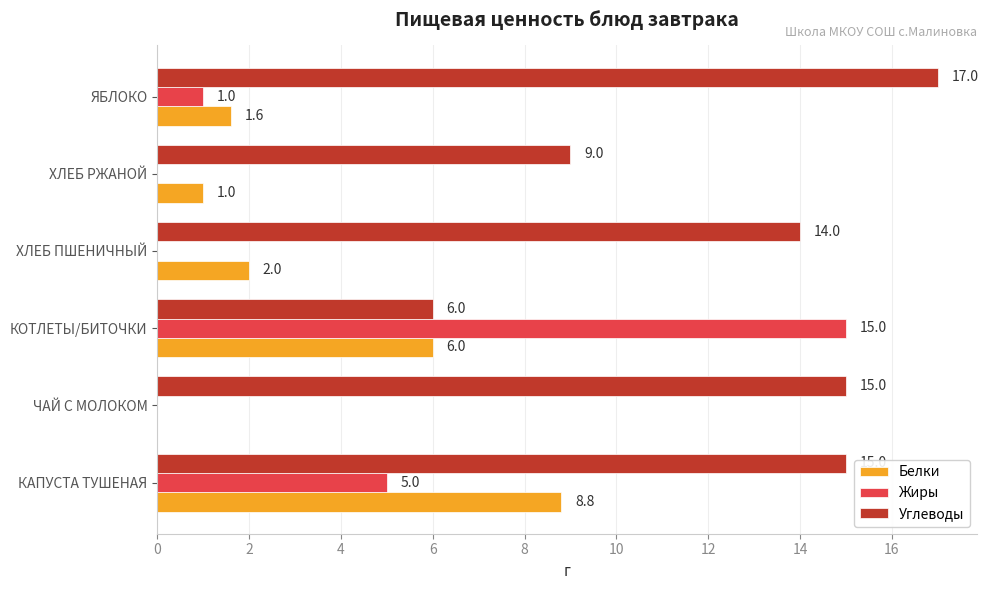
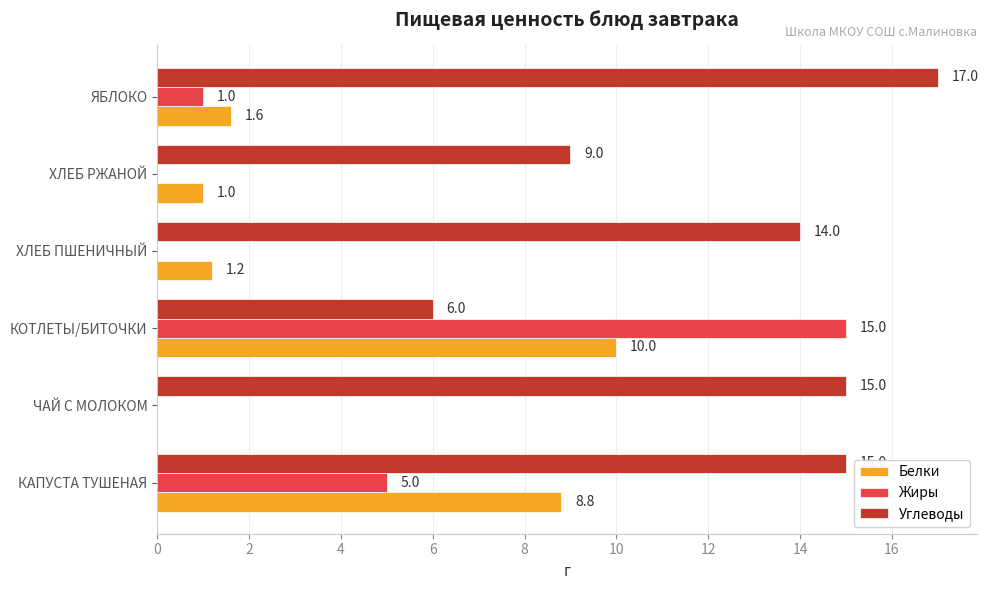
  {
    "Белки": {
      "ЯБЛОКО": 1.6,
      "ХЛЕБ РЖАНОЙ": 1.0,
-     "ХЛЕБ ПШЕНИЧНЫЙ": 2.0,
-     "КОТЛЕТЫ/БИТОЧКИ": 6.0,
+     "ХЛЕБ ПШЕНИЧНЫЙ": 1.2,
+     "КОТЛЕТЫ/БИТОЧКИ": 10.0,
      "КАПУСТА ТУШЕНАЯ": 8.8
    }
  }
